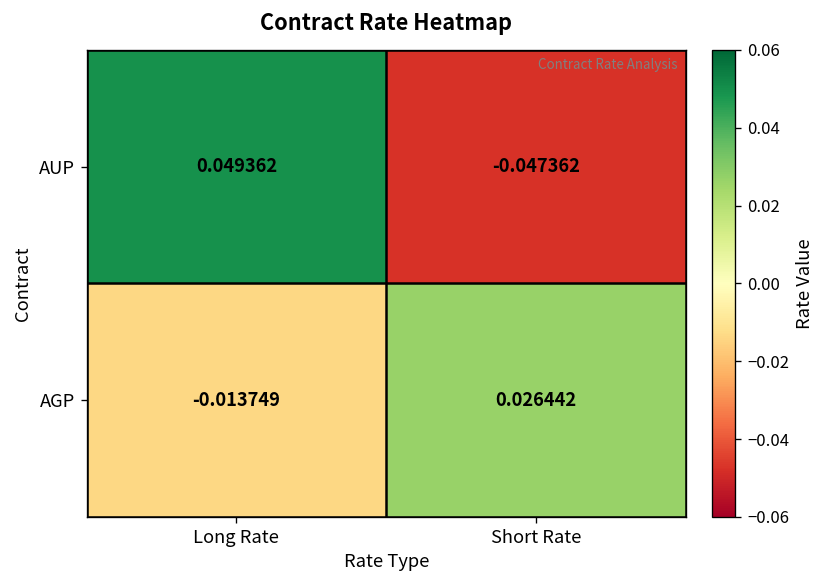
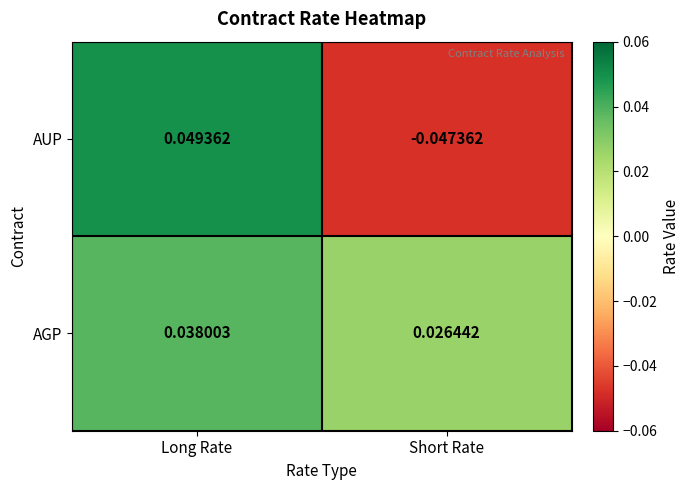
  {
    "AUP": {
      "Long Rate": 0.049362
    },
    "AGP": {
-     "Long Rate": -0.013749,
+     "Long Rate": 0.038003,
      "Short Rate": 0.026442
    }
  }
